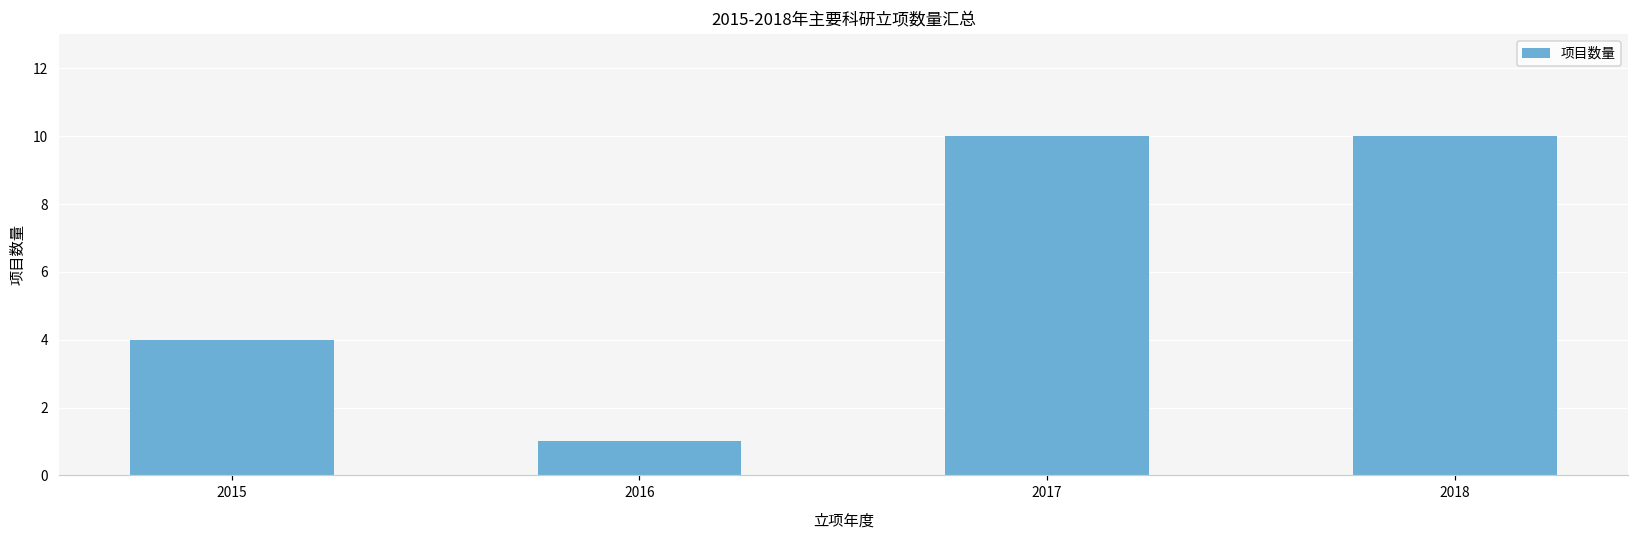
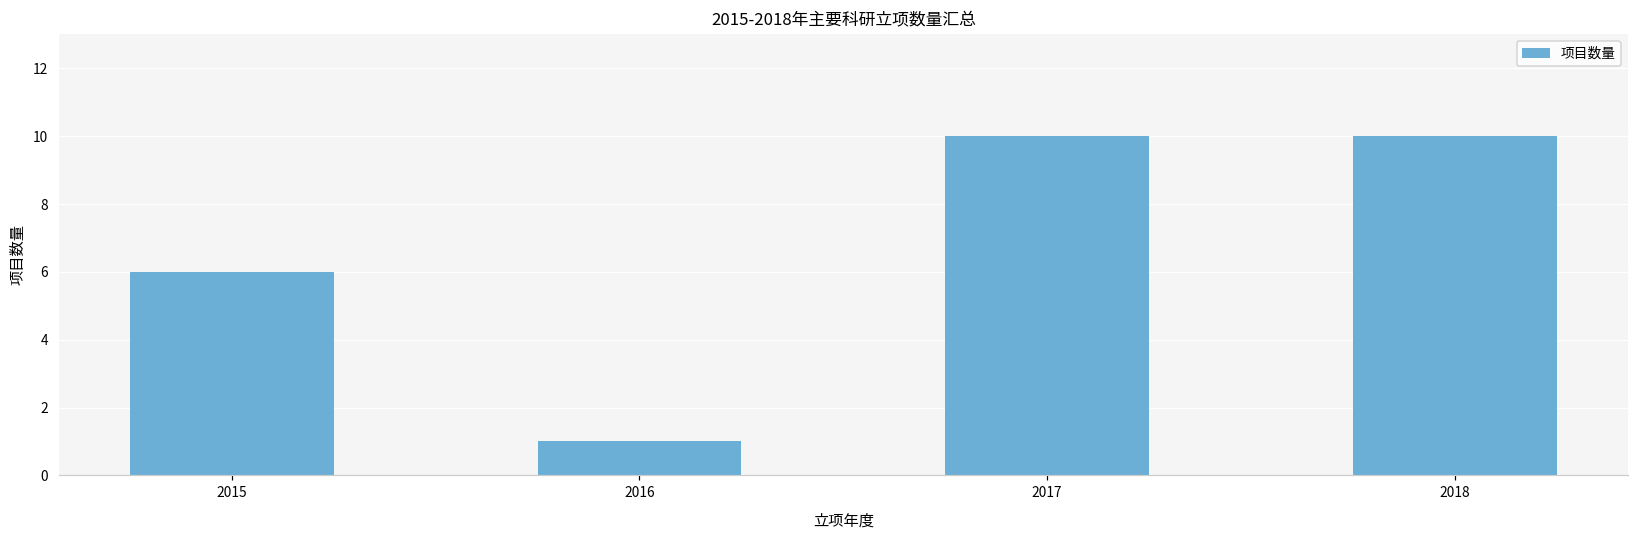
  {
-   "2015": 4,
+   "2015": 6,
    "2016": 1,
    "2017": 10,
    "2018": 10
  }
